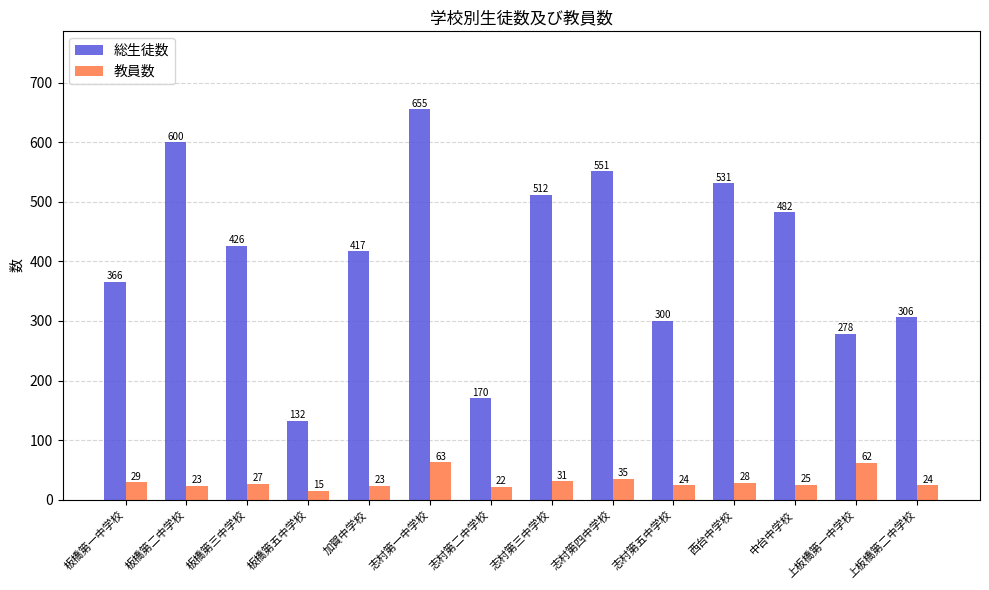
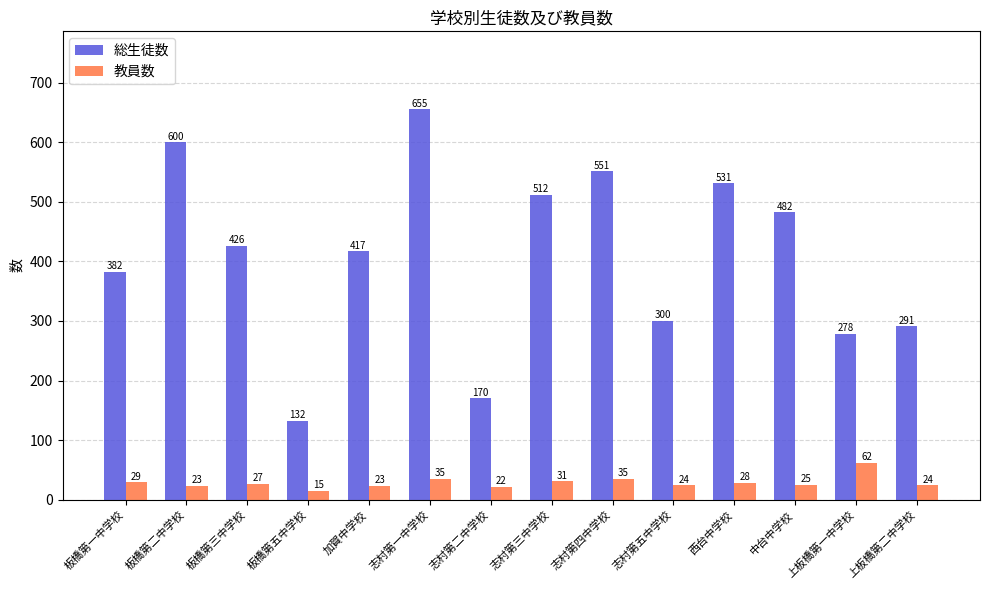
  {
    "総生徒数": {
-     "板橋第一中学校": 366,
+     "板橋第一中学校": 382,
      "板橋第二中学校": 600,
      "板橋第三中学校": 426,
      "板橋第五中学校": 132,
      "加賀中学校": 417,
      "志村第一中学校": 655,
      "志村第二中学校": 170,
      "志村第三中学校": 512,
      "志村第四中学校": 551,
      "志村第五中学校": 300,
      "西台中学校": 531,
      "中台中学校": 482,
      "上板橋第一中学校": 278,
-     "上板橋第二中学校": 306
+     "上板橋第二中学校": 291
    },
    "教員数": {
      "板橋第一中学校": 29,
      "板橋第二中学校": 23,
      "板橋第三中学校": 27,
      "板橋第五中学校": 15,
      "加賀中学校": 23,
-     "志村第一中学校": 63,
+     "志村第一中学校": 35,
      "志村第二中学校": 22,
      "志村第三中学校": 31,
      "志村第四中学校": 35,
      "志村第五中学校": 24,
      "西台中学校": 28,
      "中台中学校": 25,
      "上板橋第一中学校": 62,
      "上板橋第二中学校": 24
    }
  }
